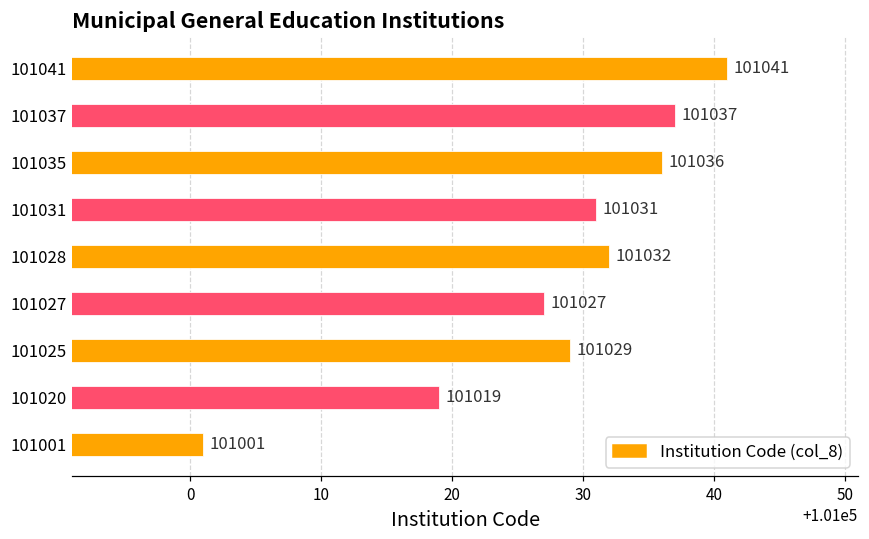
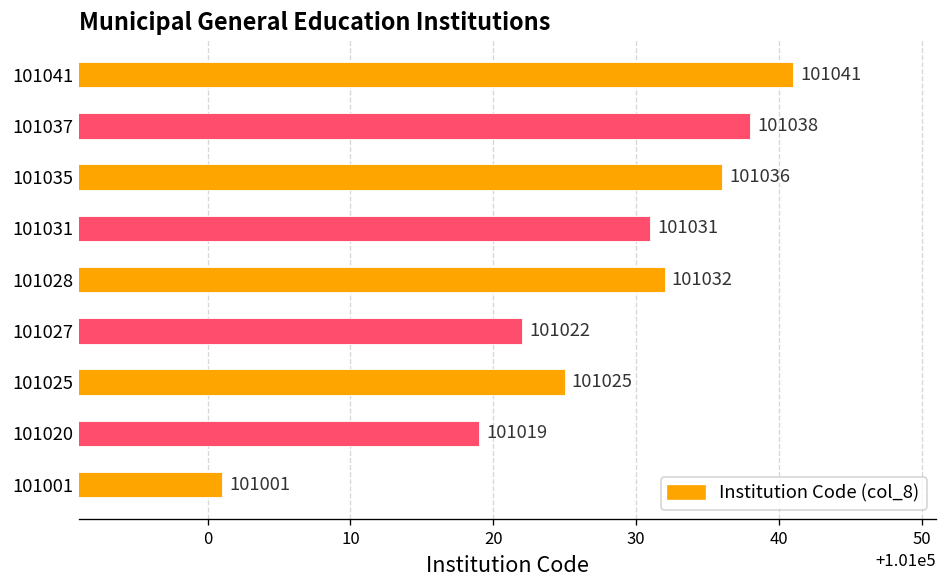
  {
    "101041": 101041,
-   "101037": 101037,
+   "101037": 101038,
    "101035": 101036,
    "101031": 101031,
    "101028": 101032,
-   "101027": 101027,
-   "101025": 101029,
+   "101027": 101022,
+   "101025": 101025,
    "101020": 101019,
    "101001": 101001
  }
